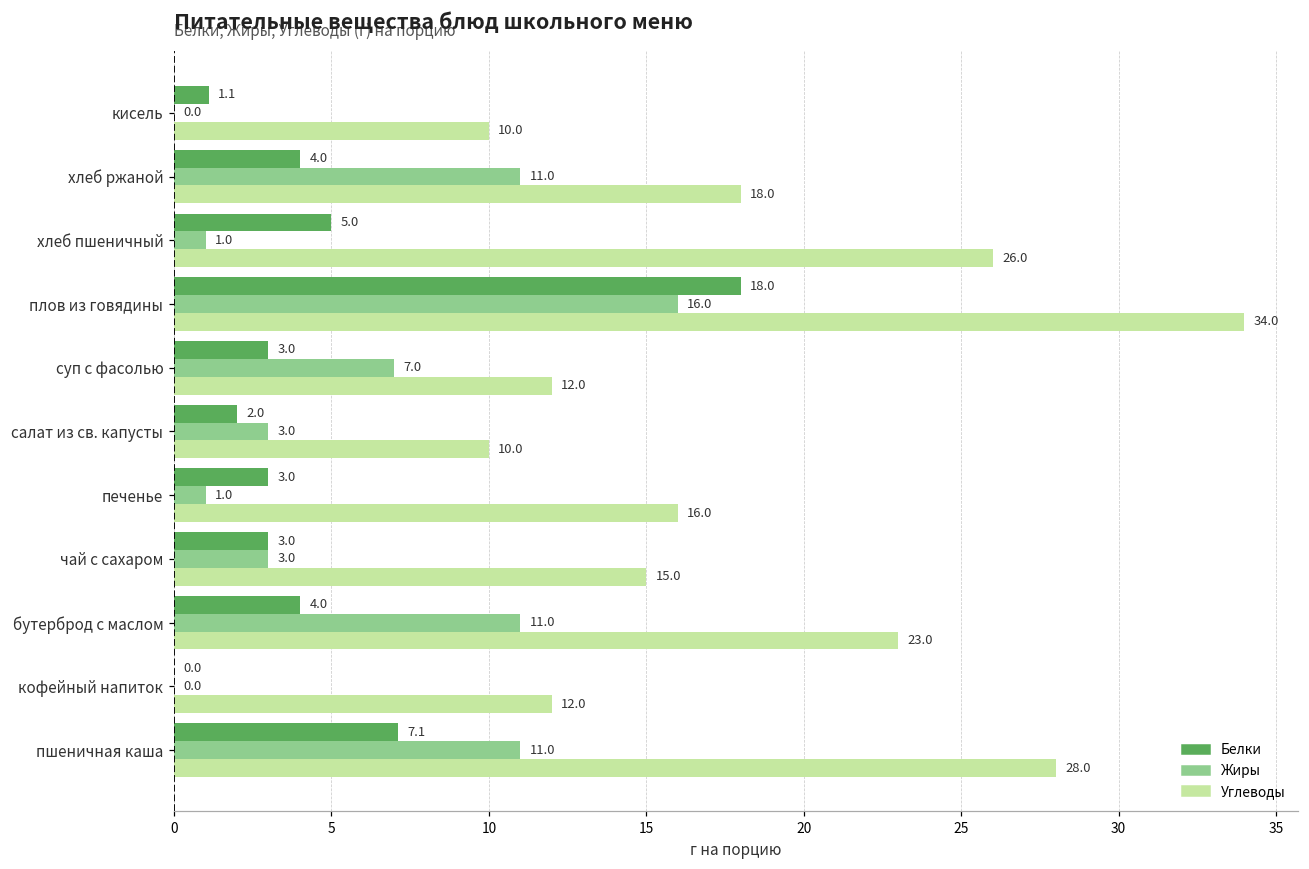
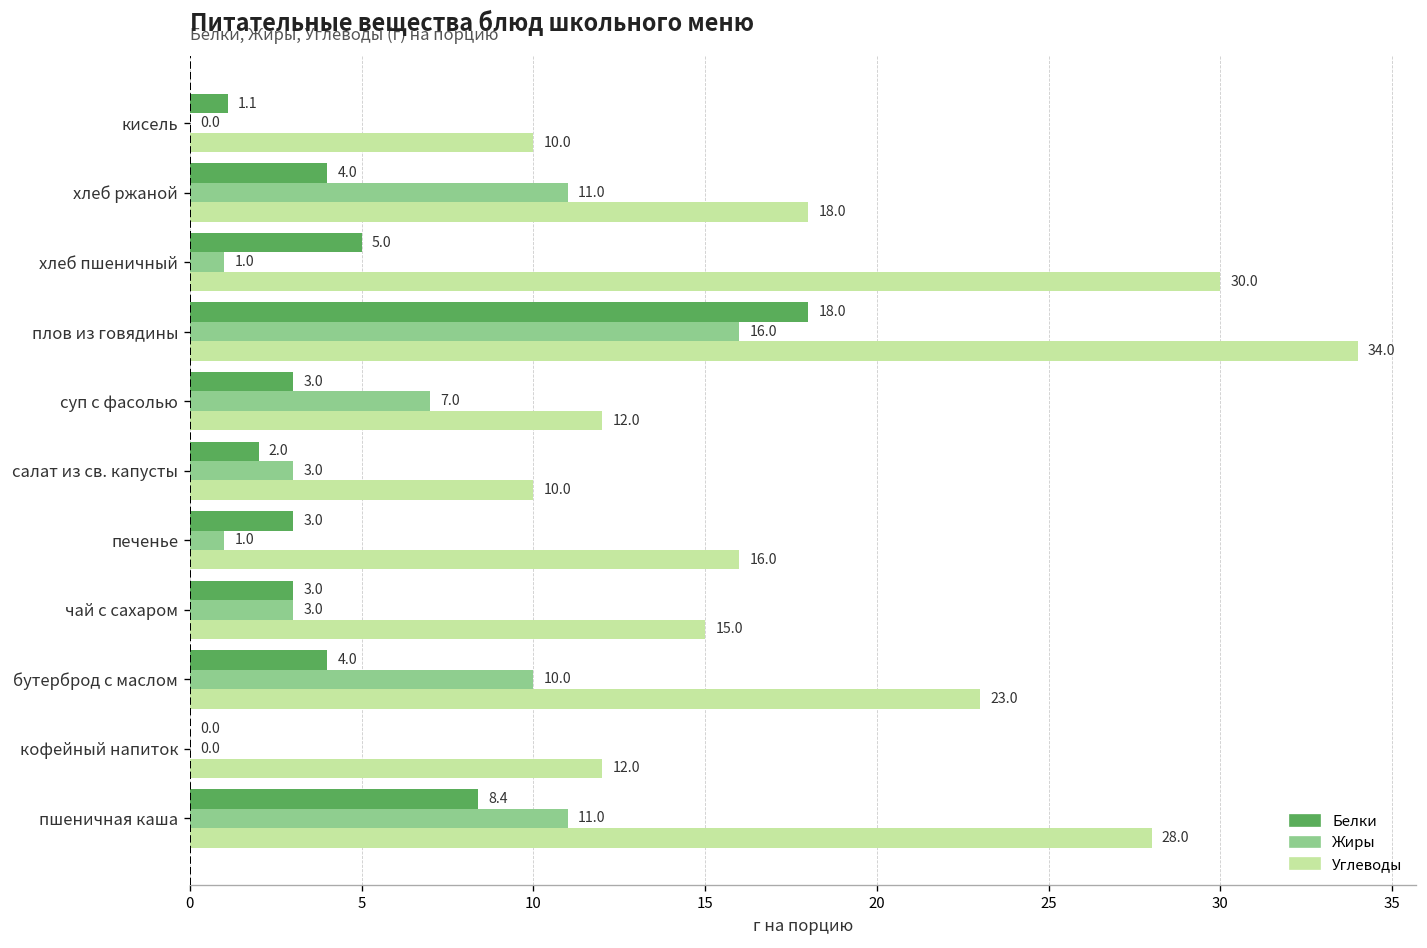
  {
    "Белки": {
      "кисель": 1.1,
      "хлеб ржаной": 4.0,
      "хлеб пшеничный": 5.0,
      "плов из говядины": 18.0,
      "суп с фасолью": 3.0,
      "салат из св. капусты": 2.0,
      "печенье": 3.0,
      "чай с сахаром": 3.0,
      "бутерброд с маслом": 4.0,
      "кофейный напиток": 0.0,
-     "пшеничная каша": 7.1
+     "пшеничная каша": 8.4
    },
    "Жиры": {
      "кисель": 0.0,
      "хлеб ржаной": 11.0,
      "хлеб пшеничный": 1.0,
      "плов из говядины": 16.0,
      "суп с фасолью": 7.0,
      "салат из св. капусты": 3.0,
      "печенье": 1.0,
      "чай с сахаром": 3.0,
-     "бутерброд с маслом": 11.0,
+     "бутерброд с маслом": 10.0,
      "кофейный напиток": 0.0,
      "пшеничная каша": 11.0
    },
    "Углеводы": {
      "кисель": 10.0,
      "хлеб ржаной": 18.0,
-     "хлеб пшеничный": 26.0,
+     "хлеб пшеничный": 30.0,
      "плов из говядины": 34.0,
      "суп с фасолью": 12.0,
      "салат из св. капусты": 10.0,
      "печенье": 16.0,
      "чай с сахаром": 15.0,
      "бутерброд с маслом": 23.0,
      "кофейный напиток": 12.0,
      "пшеничная каша": 28.0
    }
  }
